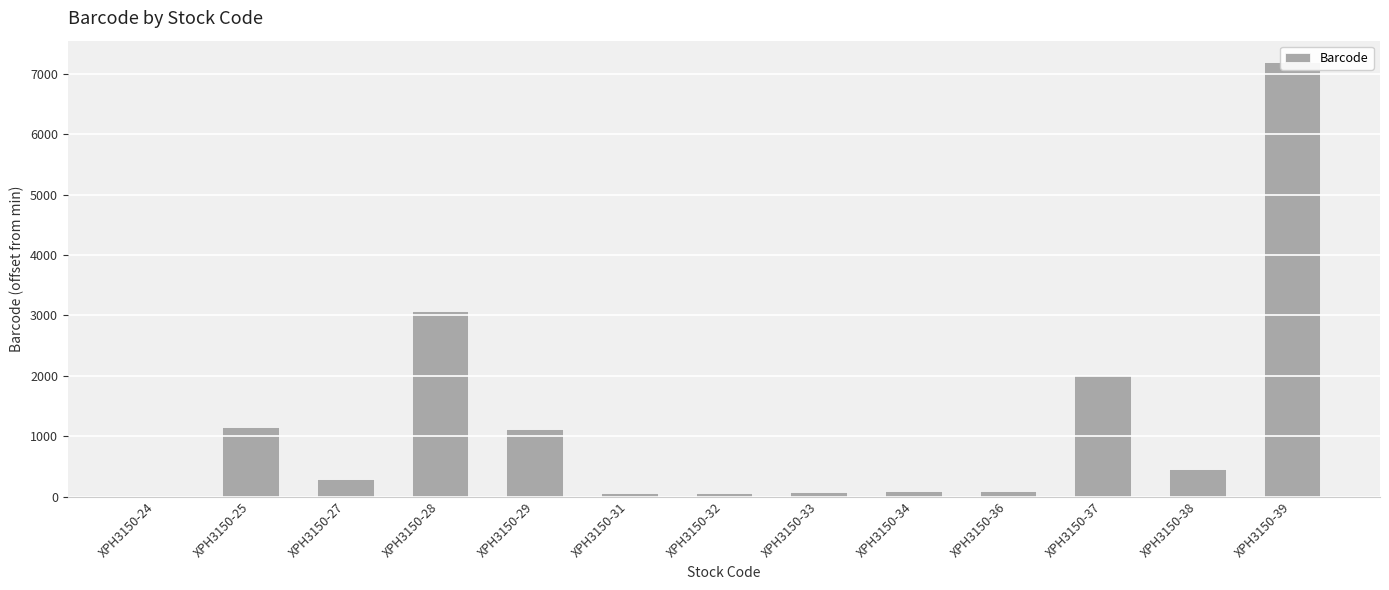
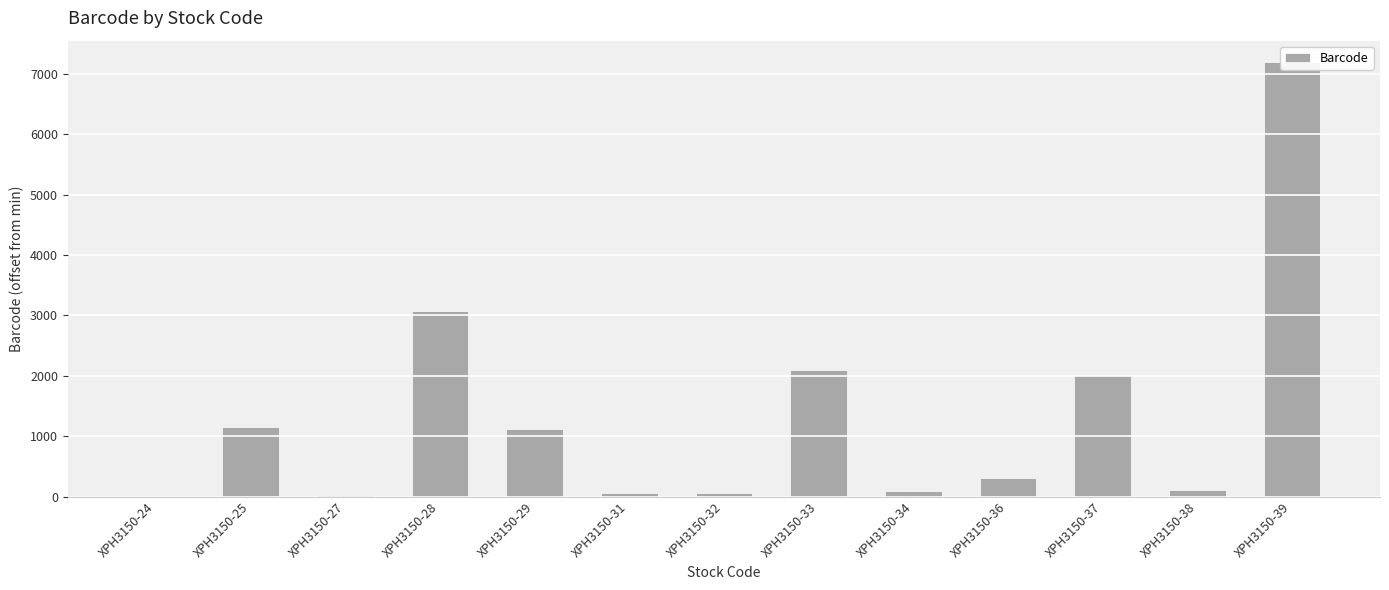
  {
    "XPH3150-24": 0,
    "XPH3150-25": 1200,
-   "XPH3150-27": 300,
+   "XPH3150-27": 0,
    "XPH3150-28": 3100,
    "XPH3150-29": 1100,
    "XPH3150-31": 100,
    "XPH3150-32": 100,
-   "XPH3150-33": 100,
+   "XPH3150-33": 2100,
    "XPH3150-34": 100,
-   "XPH3150-36": 100,
+   "XPH3150-36": 300,
    "XPH3150-37": 2000,
-   "XPH3150-38": 500
+   "XPH3150-38": 100
  }
